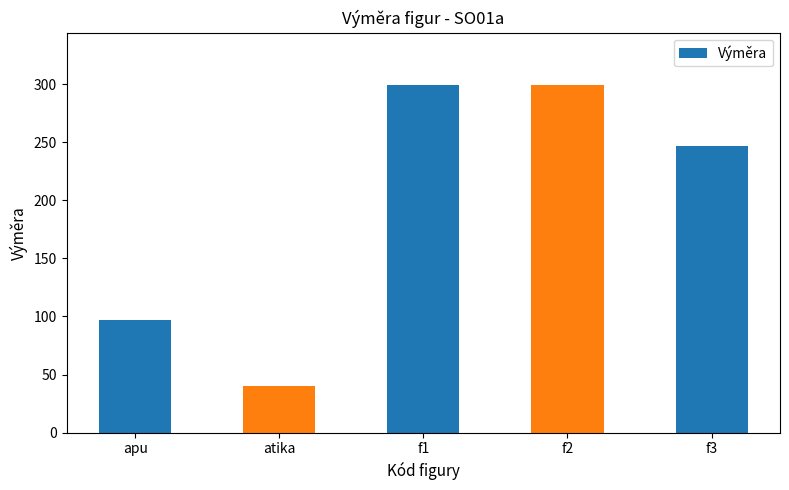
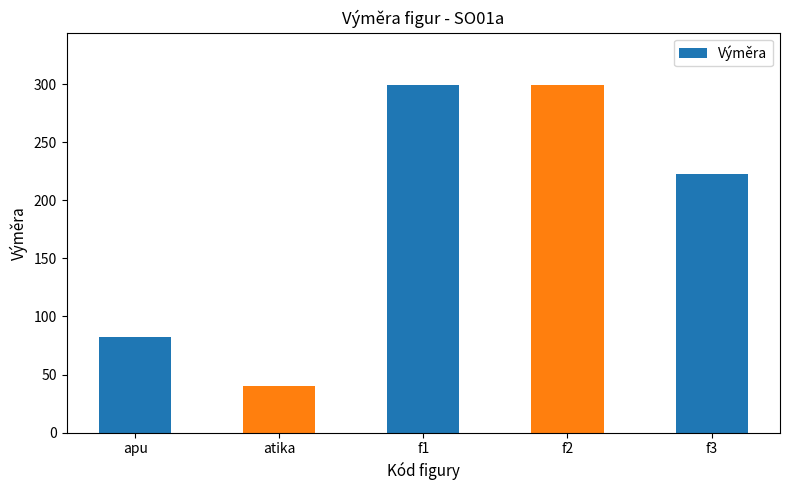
  {
-   "apu": 97,
+   "apu": 82,
    "atika": 40,
    "f1": 299,
    "f2": 299,
-   "f3": 247
+   "f3": 222
  }
